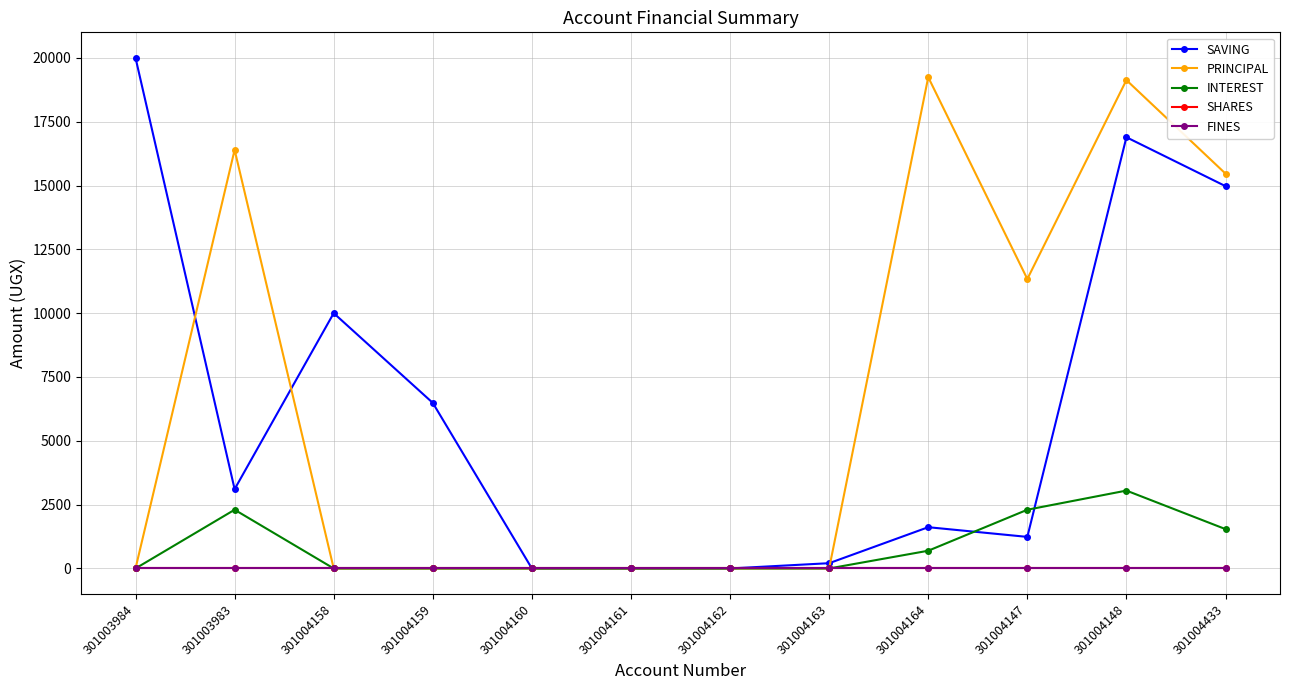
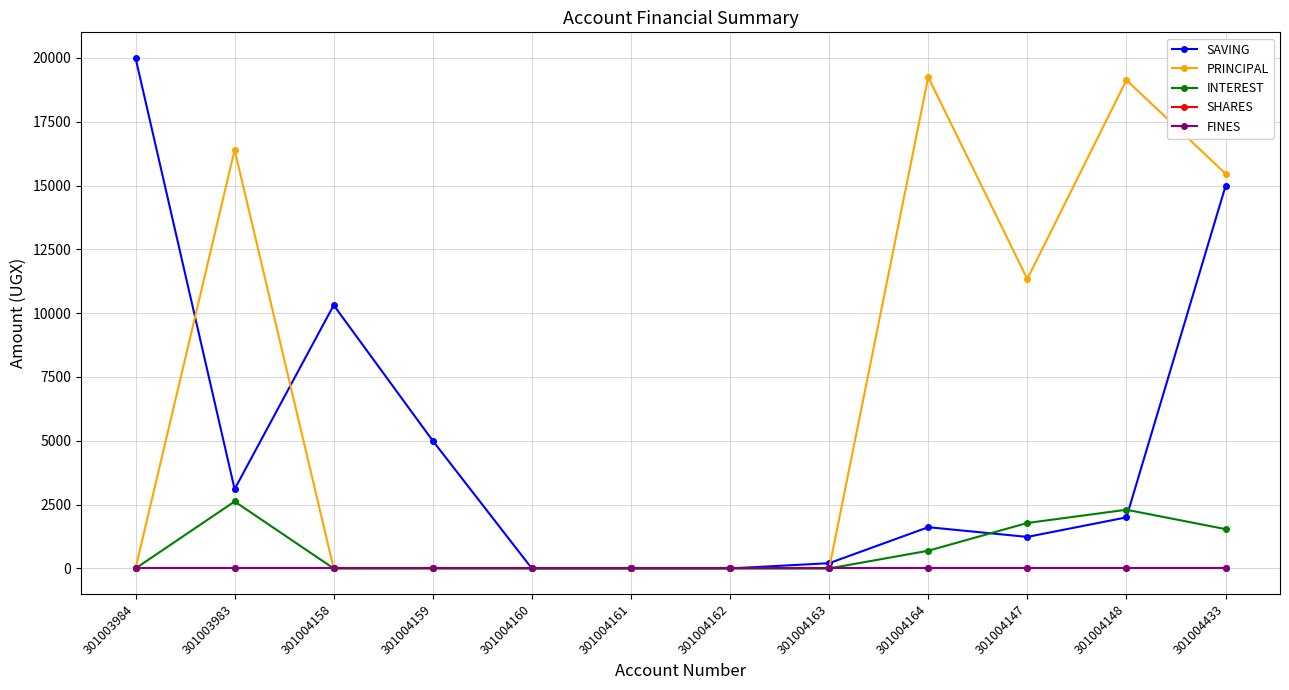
  {
    "SAVING": {
      "301003984": 20000,
      "301003983": 3100,
-     "301004158": 10000,
-     "301004159": 6500,
+     "301004158": 10300,
+     "301004159": 5000,
      "301004163": 200,
      "301004164": 1600,
      "301004147": 1200,
-     "301004148": 16900,
+     "301004148": 2000,
      "301004433": 15000
    },
    "PRINCIPAL": {
      "301003983": 16400,
      "301004164": 19200,
      "301004147": 11300,
      "301004148": 19100,
      "301004433": 15500
    },
    "INTEREST": {
-     "301003983": 2300,
+     "301003983": 2600,
      "301004164": 700,
-     "301004147": 2300,
-     "301004148": 3100,
+     "301004147": 1800,
+     "301004148": 2300,
      "301004433": 1500
    },
    "FINES": {
      "301003983": 0,
      "301004164": 0,
      "301004147": 0,
      "301004148": 0,
      "301004433": 0
    }
  }
